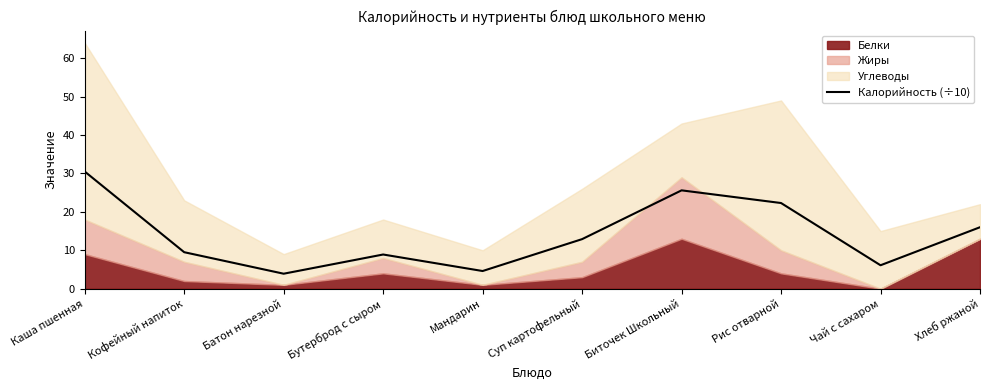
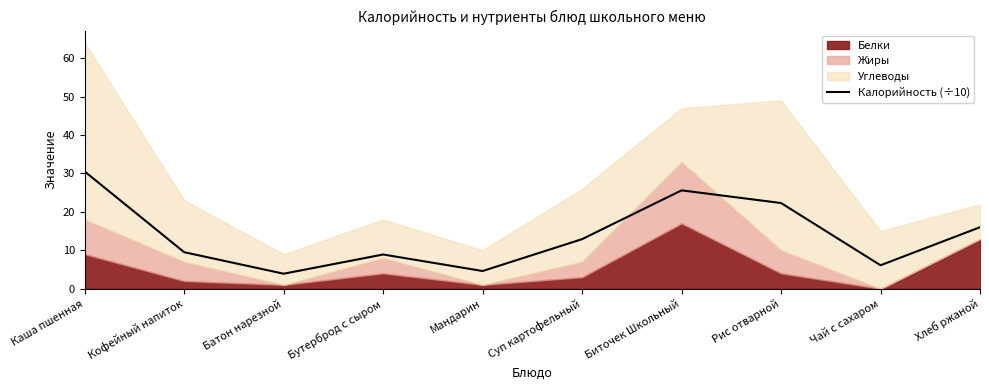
  {
    "Калорийность (÷10)": {
      "Каша пшенная": 31,
      "Кофейный напиток": 10,
      "Батон нарезной": 4,
      "Бутерброд с сыром": 9,
      "Мандарин": 5,
      "Суп картофельный": 13,
      "Биточек Школьный": 26,
      "Рис отварной": 22,
      "Чай с сахаром": 6,
      "Хлеб ржаной": 16
    },
    "Белки": {
      "Каша пшенная": 9,
      "Кофейный напиток": 2,
      "Бутерброд с сыром": 4,
      "Суп картофельный": 3,
-     "Биточек Школьный": 13,
+     "Биточек Школьный": 17,
      "Рис отварной": 4
    },
    "Жиры": {
      "Каша пшенная": 9,
      "Кофейный напиток": 5,
      "Бутерброд с сыром": 4,
      "Суп картофельный": 4,
      "Биточек Школьный": 16,
      "Рис отварной": 6
    },
    "Углеводы": {
      "Каша пшенная": 46,
      "Кофейный напиток": 16,
      "Батон нарезной": 8,
      "Бутерброд с сыром": 10,
      "Мандарин": 9,
      "Суп картофельный": 19,
      "Биточек Школьный": 14,
      "Рис отварной": 39,
      "Чай с сахаром": 15,
      "Хлеб ржаной": 9
    }
  }
